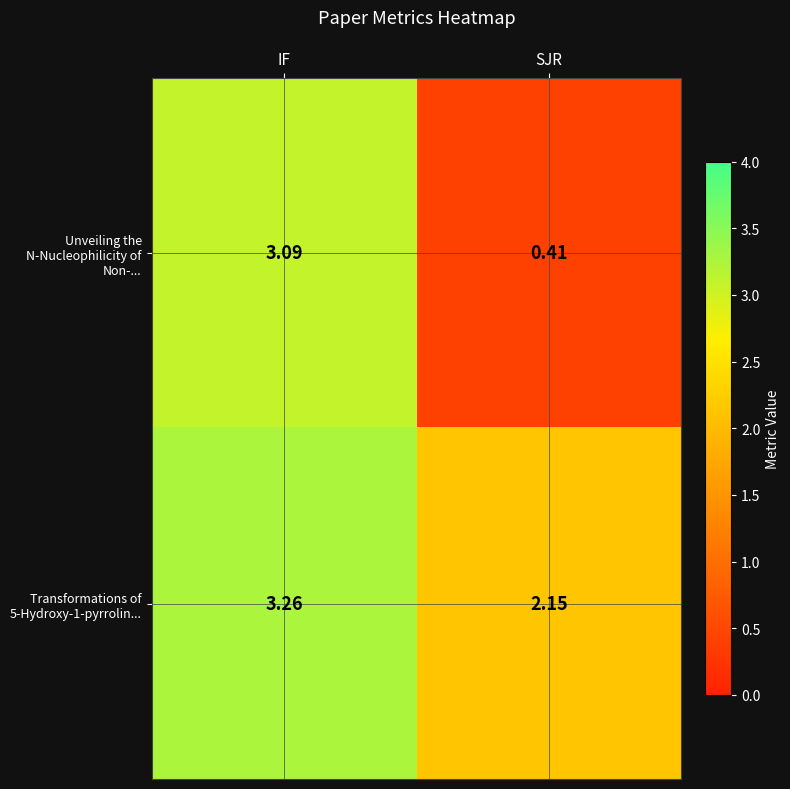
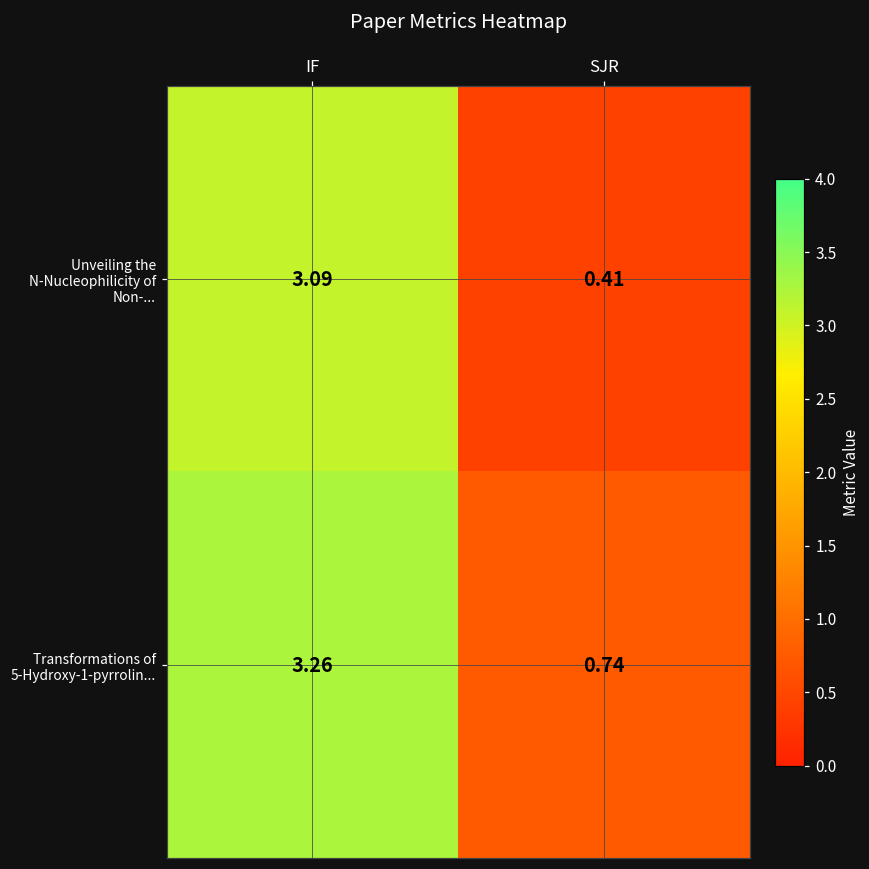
  {
    "Unveiling the N-Nucleophilicity of Non-...": {
      "IF": 3.09,
      "SJR": 0.41
    },
    "Transformations of 5-Hydroxy-1-pyrrolin...": {
      "IF": 3.26,
-     "SJR": 2.15
+     "SJR": 0.74
    }
  }
